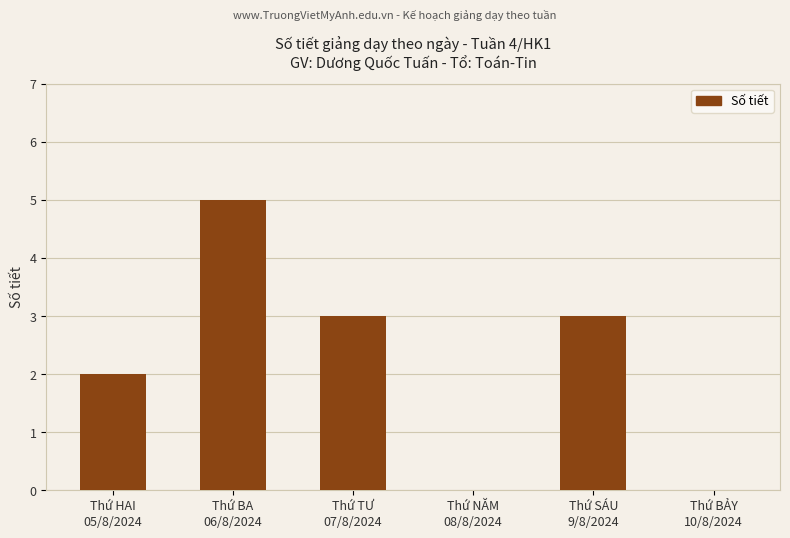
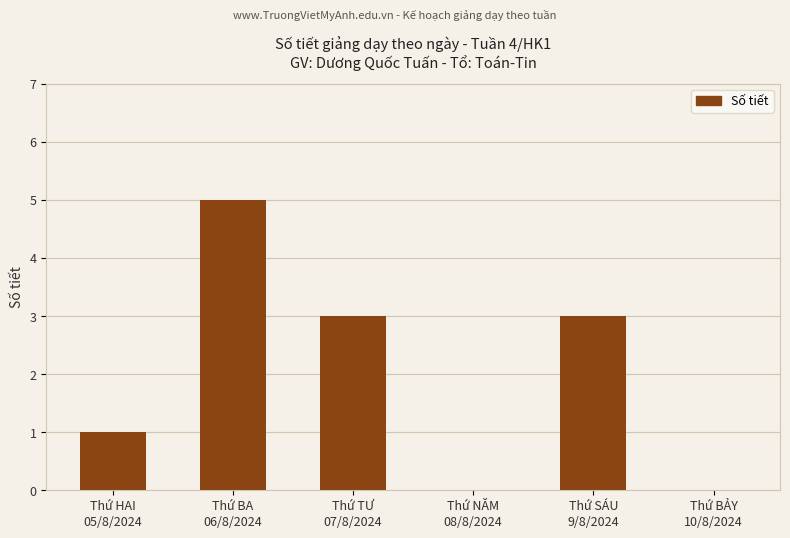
  {
-   "Thứ HAI 05/8/2024": 2,
+   "Thứ HAI 05/8/2024": 1,
    "Thứ BA 06/8/2024": 5,
    "Thứ TƯ 07/8/2024": 3,
    "Thứ NĂM 08/8/2024": 0,
    "Thứ SÁU 9/8/2024": 3,
    "Thứ BẢY 10/8/2024": 0
  }
